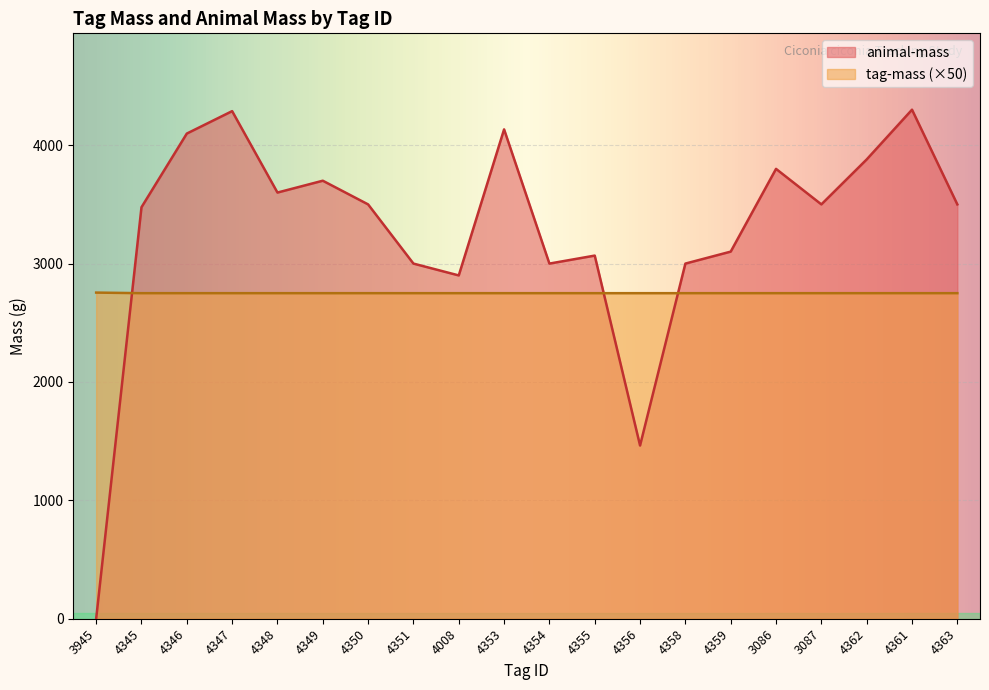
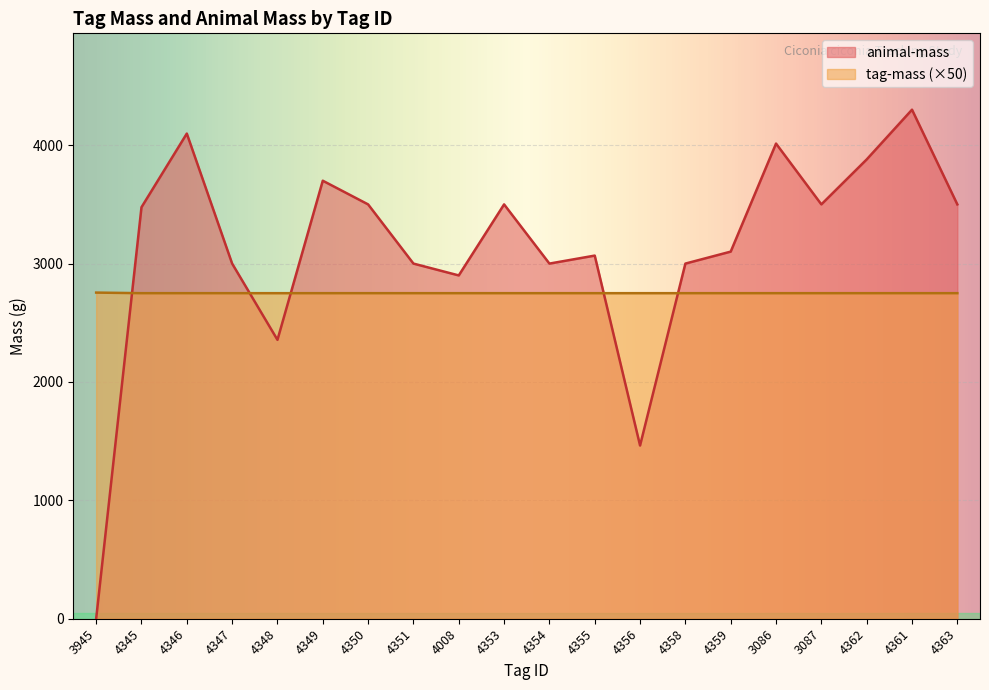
  {
    "animal-mass": {
      "3945": 0,
      "4345": 3480,
      "4346": 4100,
-     "4347": 4290,
-     "4348": 3600,
+     "4347": 3000,
+     "4348": 2360,
      "4349": 3700,
      "4350": 3500,
      "4351": 3000,
      "4008": 2900,
-     "4353": 4130,
+     "4353": 3500,
      "4354": 3000,
      "4355": 3070,
      "4356": 1460,
      "4358": 3000,
      "4359": 3100,
-     "3086": 3800,
+     "3086": 4010,
      "3087": 3500,
      "4362": 3880,
      "4361": 4300,
      "4363": 3500
    },
    "tag-mass (×50)": {
      "3945": 2760,
      "4345": 2750,
      "4346": 2750,
      "4347": 2750,
      "4348": 2750,
      "4349": 2750,
      "4350": 2750,
      "4351": 2750,
      "4008": 2750,
      "4353": 2750,
      "4354": 2750,
      "4355": 2750,
      "4356": 2750,
      "4358": 2750,
      "4359": 2750,
      "3086": 2750,
      "3087": 2750,
      "4362": 2750,
      "4361": 2750,
      "4363": 2750
    }
  }
